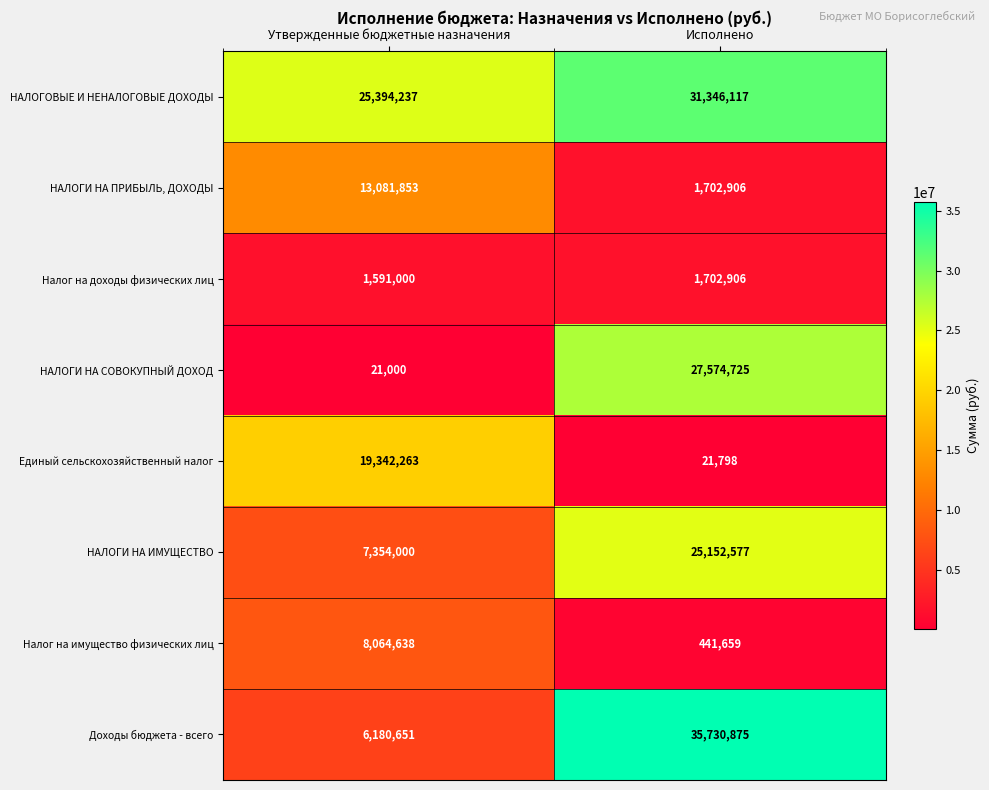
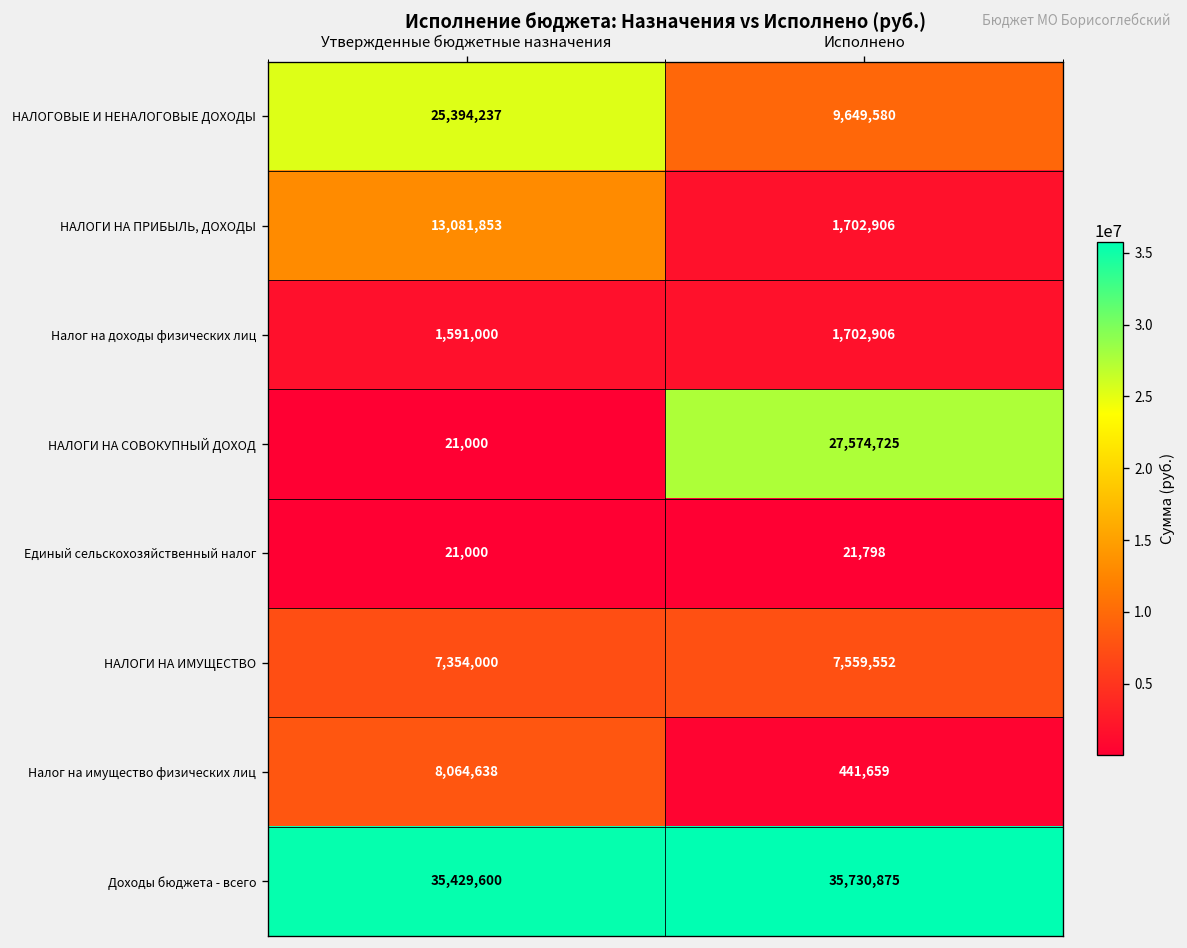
  {
    "НАЛОГОВЫЕ И НЕНАЛОГОВЫЕ ДОХОДЫ": {
      "Утвержденные бюджетные назначения": "25,394,237",
-     "Исполнено": "31,346,117"
+     "Исполнено": "9,649,580"
    },
    "НАЛОГИ НА ПРИБЫЛЬ, ДОХОДЫ": {
      "Утвержденные бюджетные назначения": "13,081,853",
      "Исполнено": "1,702,906"
    },
    "Налог на доходы физических лиц": {
      "Утвержденные бюджетные назначения": "1,591,000",
      "Исполнено": "1,702,906"
    },
    "НАЛОГИ НА СОВОКУПНЫЙ ДОХОД": {
      "Утвержденные бюджетные назначения": "21,000",
      "Исполнено": "27,574,725"
    },
    "Единый сельскохозяйственный налог": {
-     "Утвержденные бюджетные назначения": "19,342,263",
+     "Утвержденные бюджетные назначения": "21,000",
      "Исполнено": "21,798"
    },
    "НАЛОГИ НА ИМУЩЕСТВО": {
      "Утвержденные бюджетные назначения": "7,354,000",
-     "Исполнено": "25,152,577"
+     "Исполнено": "7,559,552"
    },
    "Налог на имущество физических лиц": {
      "Утвержденные бюджетные назначения": "8,064,638",
      "Исполнено": "441,659"
    },
    "Доходы бюджета - всего": {
-     "Утвержденные бюджетные назначения": "6,180,651",
+     "Утвержденные бюджетные назначения": "35,429,600",
      "Исполнено": "35,730,875"
    }
  }
